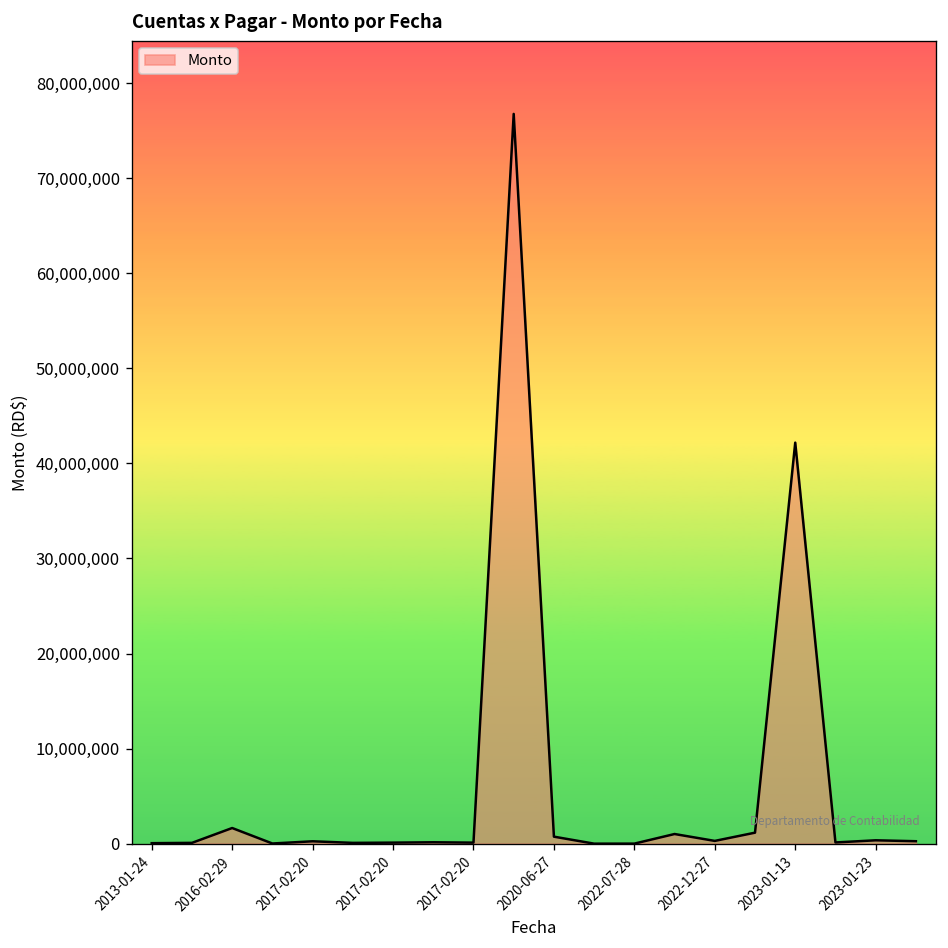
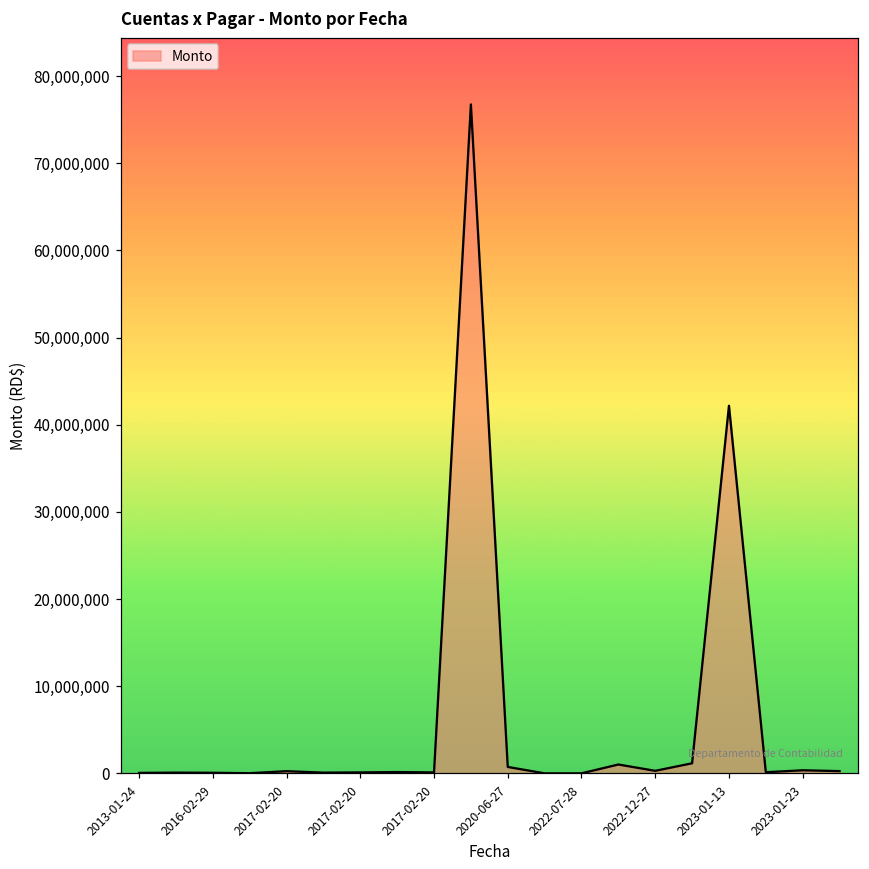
  {
    "2013-01-24": "0",
-   "2016-02-29": "2,000,000",
+   "2016-02-29": "0",
    "2020-06-27": "1,000,000",
    "2023-01-13": "42,000,000"
  }
